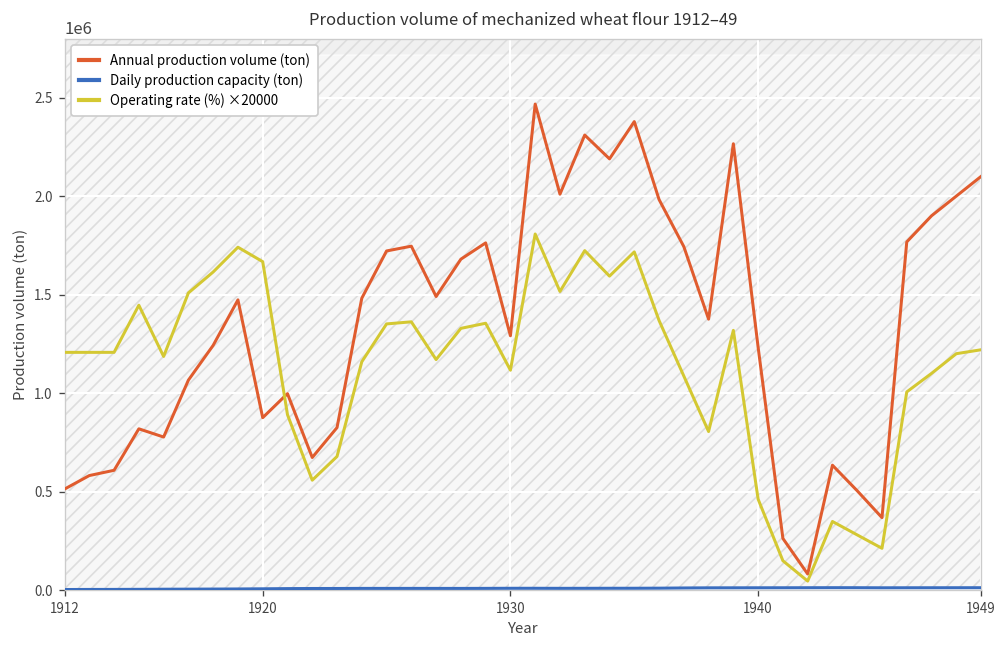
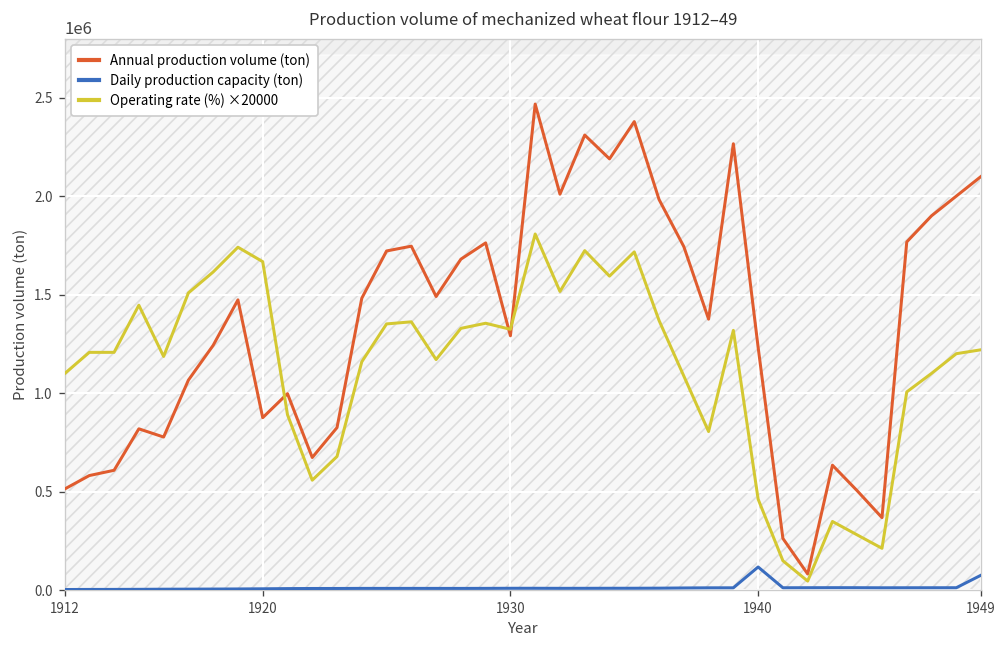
  {
    "Annual production volume (ton)": {
      "1912": 510000,
      "1920": 880000,
      "1930": 1290000,
      "1940": 1230000,
      "1949": 2100000
    },
    "Daily production capacity (ton)": {
      "1912": 0,
      "1920": 10000,
      "1930": 10000,
-     "1940": 10000,
-     "1949": 10000
+     "1940": 120000,
+     "1949": 80000
    },
    "Operating rate (%) ×20000": {
-     "1912": 1210000,
+     "1912": 1100000,
      "1920": 1670000,
-     "1930": 1120000,
+     "1930": 1320000,
      "1940": 460000,
      "1949": 1220000
    }
  }
